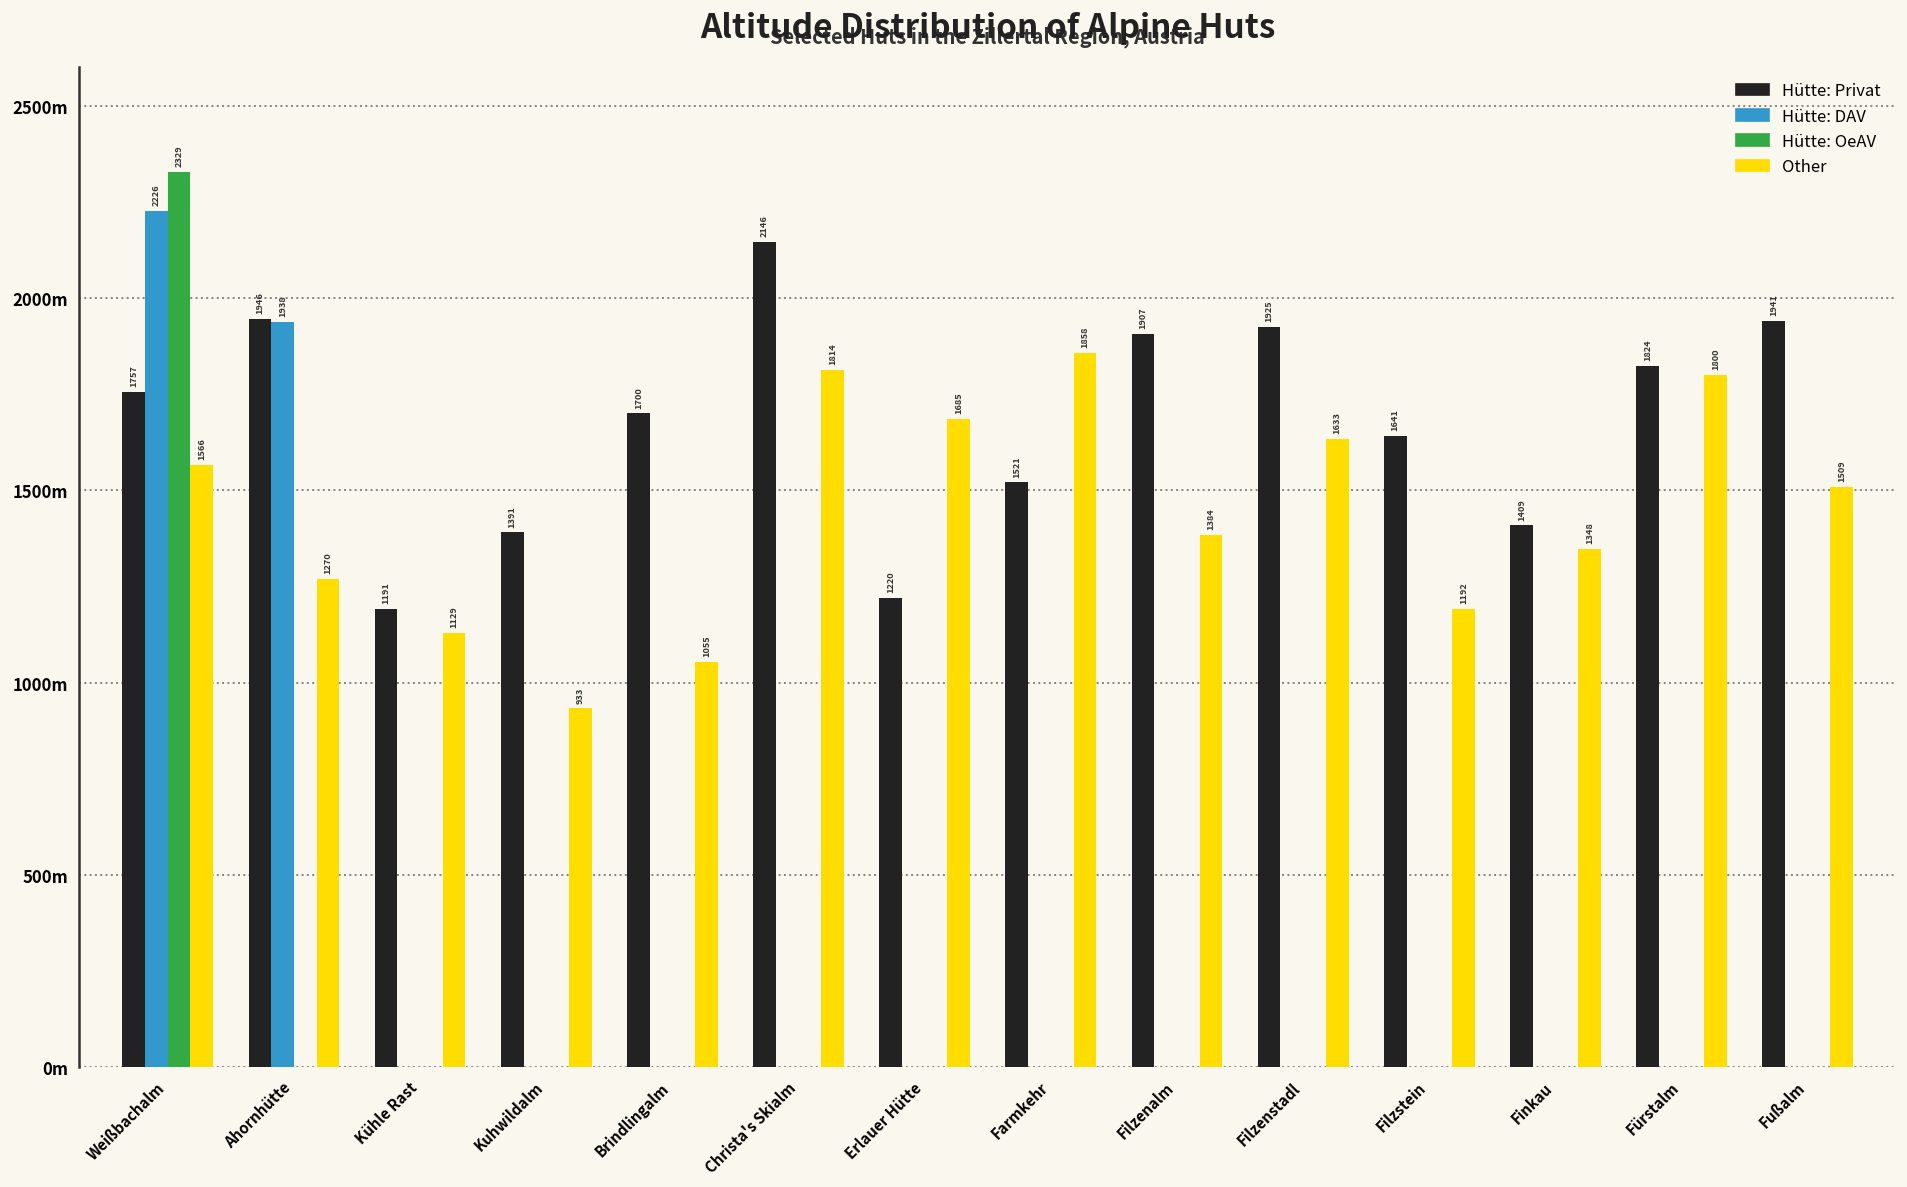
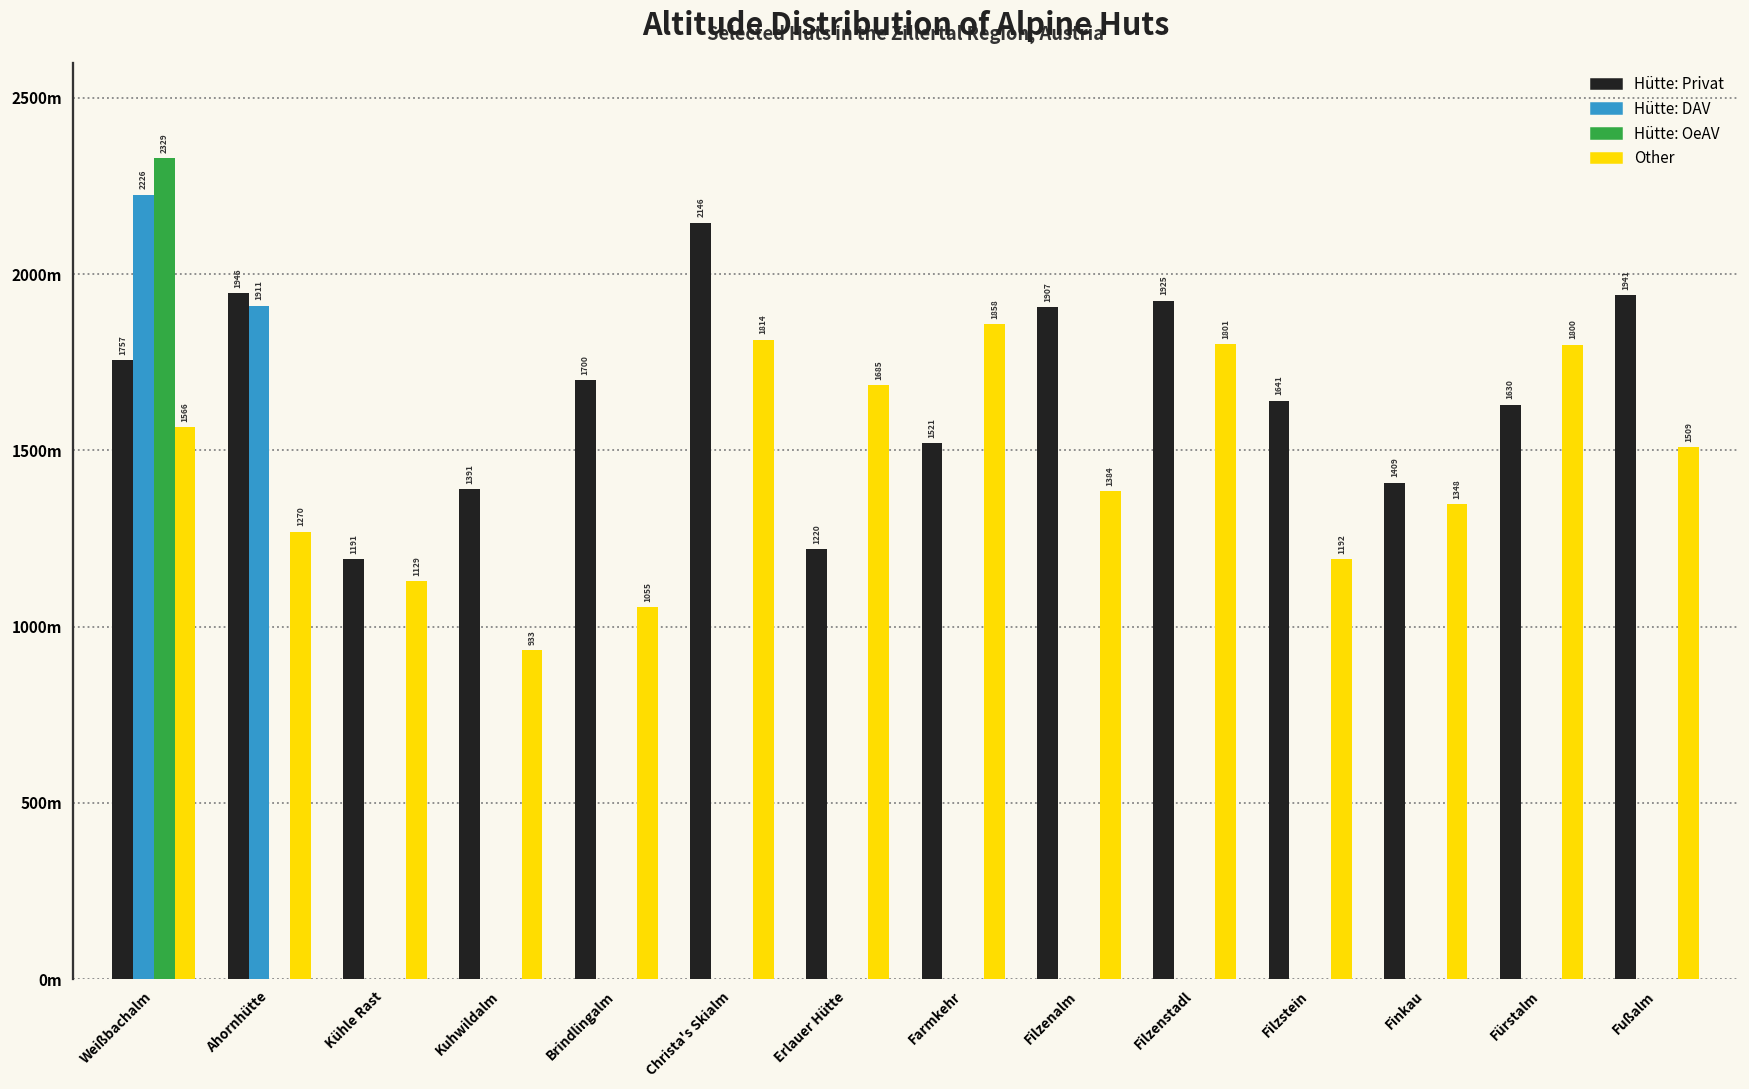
  {
    "Hütte: Privat": {
      "Weißbachalm": 1757,
      "Ahornhütte": 1946,
      "Kühle Rast": 1191,
      "Kuhwildalm": 1391,
      "Brindlingalm": 1700,
      "Christa's Skialm": 2146,
      "Erlauer Hütte": 1220,
      "Farmkehr": 1521,
      "Filzenalm": 1907,
      "Filzenstadl": 1925,
      "Filzstein": 1641,
      "Finkau": 1409,
-     "Fürstalm": 1824,
+     "Fürstalm": 1630,
      "Fußalm": 1941
    },
    "Hütte: DAV": {
      "Weißbachalm": 2226,
-     "Ahornhütte": 1938
+     "Ahornhütte": 1911
    },
    "Hütte: OeAV": {
      "Weißbachalm": 2329
    },
    "Other": {
      "Weißbachalm": 1566,
      "Ahornhütte": 1270,
      "Kühle Rast": 1129,
      "Kuhwildalm": 933,
      "Brindlingalm": 1055,
      "Christa's Skialm": 1814,
      "Erlauer Hütte": 1685,
      "Farmkehr": 1858,
      "Filzenalm": 1384,
-     "Filzenstadl": 1633,
+     "Filzenstadl": 1801,
      "Filzstein": 1192,
      "Finkau": 1348,
      "Fürstalm": 1800,
      "Fußalm": 1509
    }
  }
